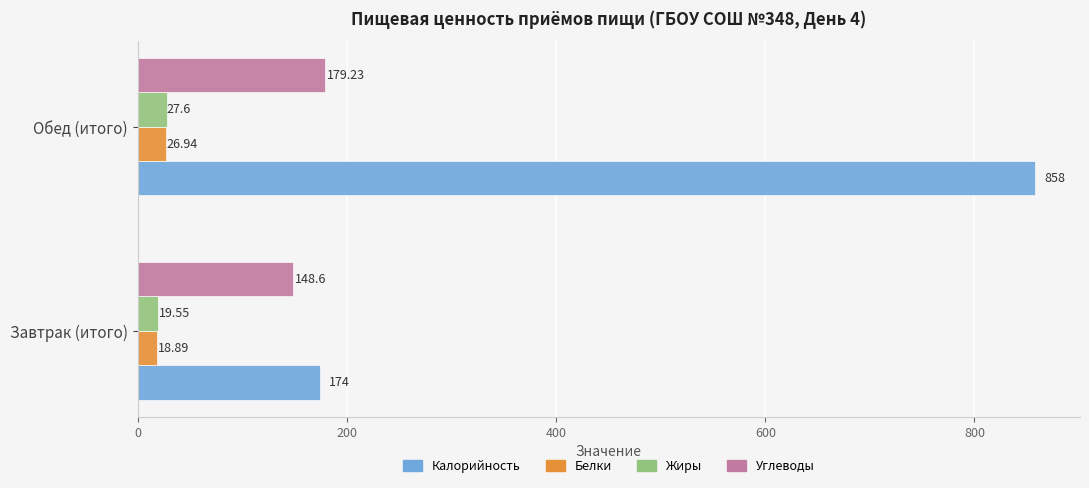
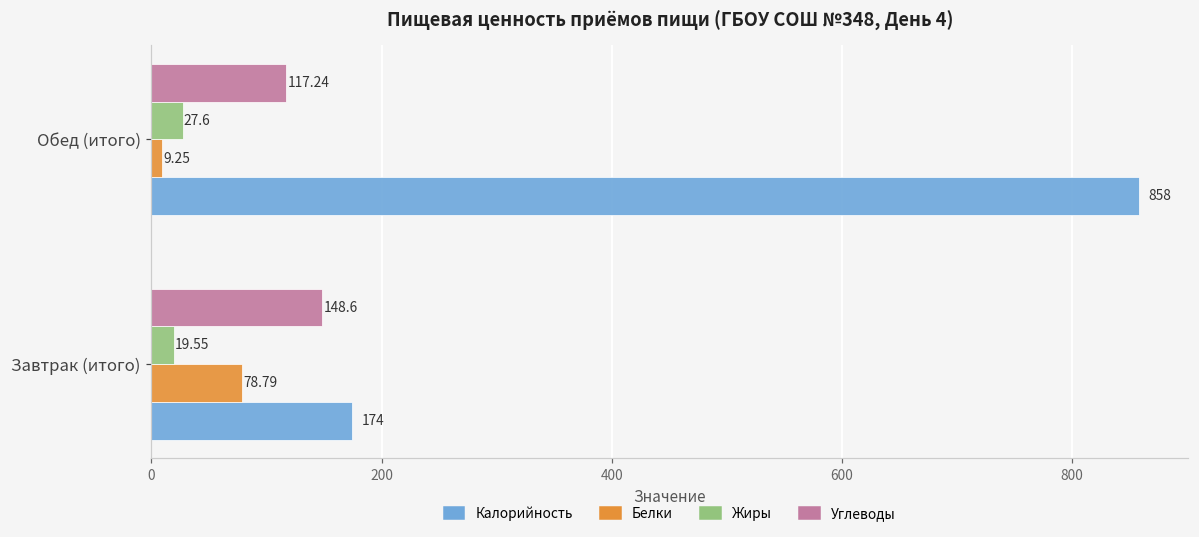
  {
    "Калорийность": {
      "Обед (итого)": 858,
      "Завтрак (итого)": 174
    },
    "Белки": {
-     "Обед (итого)": 26.94,
-     "Завтрак (итого)": 18.89
+     "Обед (итого)": 9.25,
+     "Завтрак (итого)": 78.79
    },
    "Жиры": {
      "Обед (итого)": 27.6,
      "Завтрак (итого)": 19.55
    },
    "Углеводы": {
-     "Обед (итого)": 179.23,
+     "Обед (итого)": 117.24,
      "Завтрак (итого)": 148.6
    }
  }
